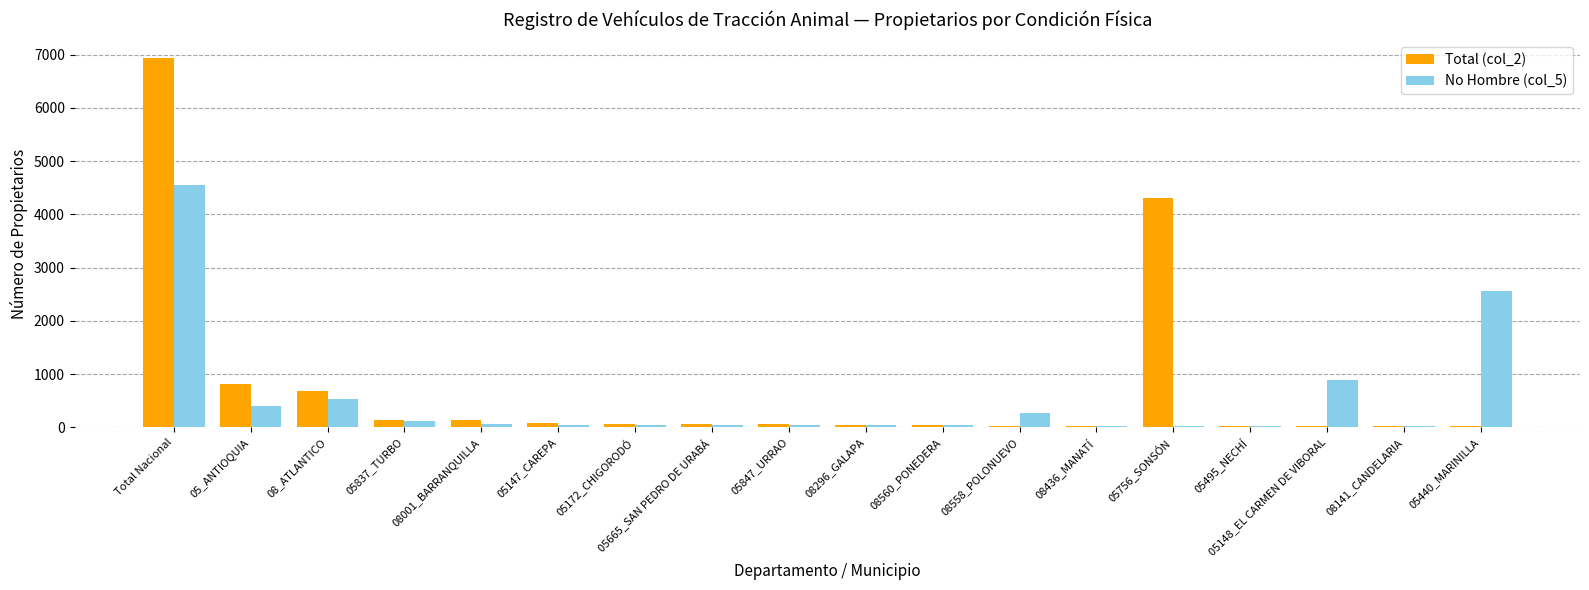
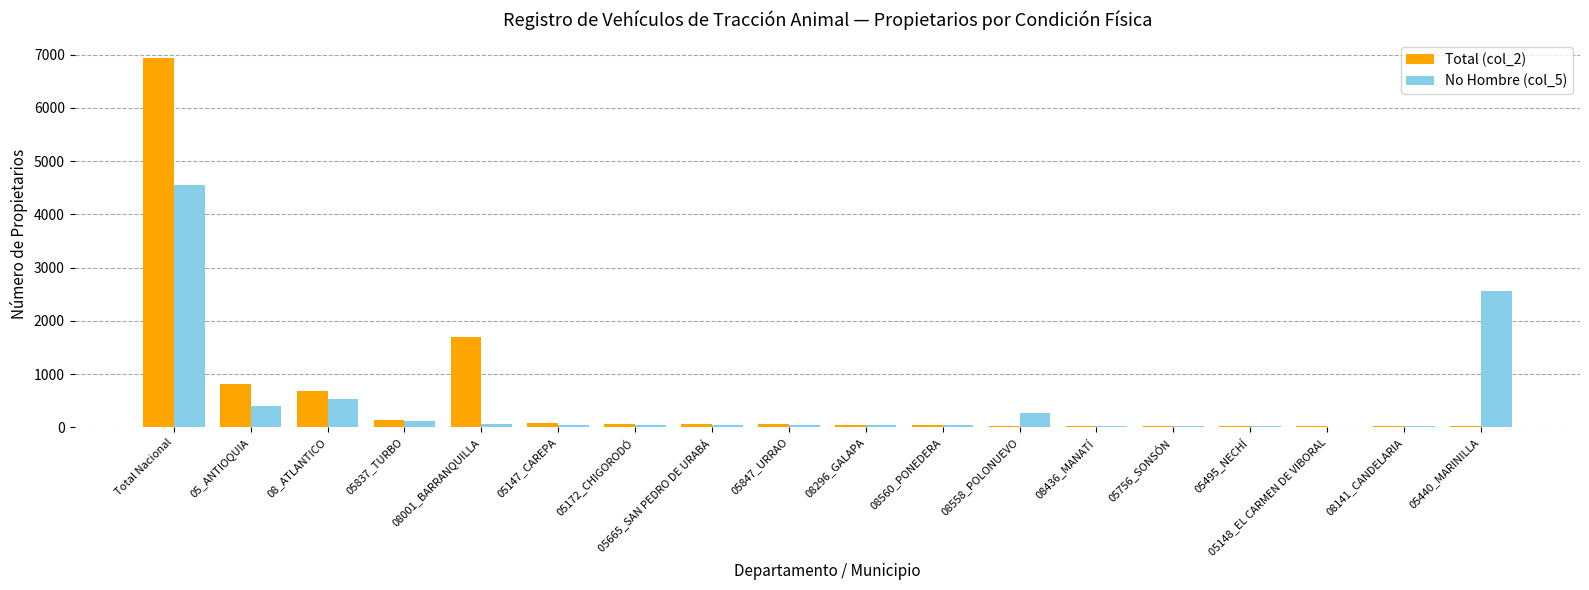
  {
    "Total (col_2)": {
      "Total Nacional": 6900,
      "05_ANTIOQUIA": 800,
      "08_ATLANTICO": 700,
      "05837_TURBO": 100,
-     "08001_BARRANQUILLA": 100,
+     "08001_BARRANQUILLA": 1700,
      "05147_CAREPA": 100,
      "05172_CHIGORODÓ": 100,
      "05665_SAN PEDRO DE URABÁ": 100,
      "05847_URRAO": 100,
-     "05756_SONSÓN": 4300
+     "05756_SONSÓN": 0
    },
    "No Hombre (col_5)": {
      "Total Nacional": 4600,
      "05_ANTIOQUIA": 400,
      "08_ATLANTICO": 500,
      "05837_TURBO": 100,
      "08001_BARRANQUILLA": 100,
      "05147_CAREPA": 0,
      "05172_CHIGORODÓ": 100,
      "05665_SAN PEDRO DE URABÁ": 100,
      "08558_POLONUEVO": 300,
-     "05148_EL CARMEN DE VIBORAL": 900,
+     "05148_EL CARMEN DE VIBORAL": 0,
      "05440_MARINILLA": 2600
    }
  }
